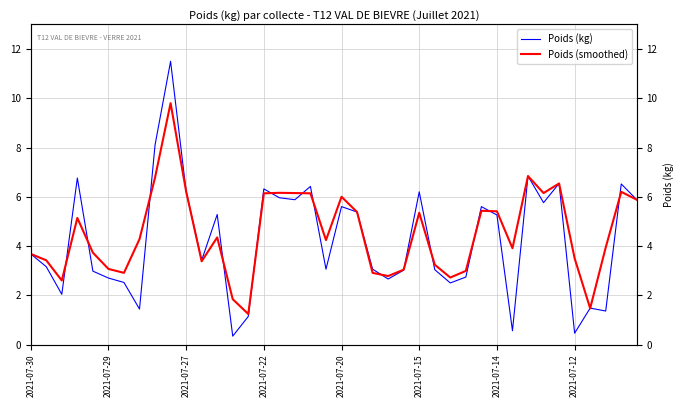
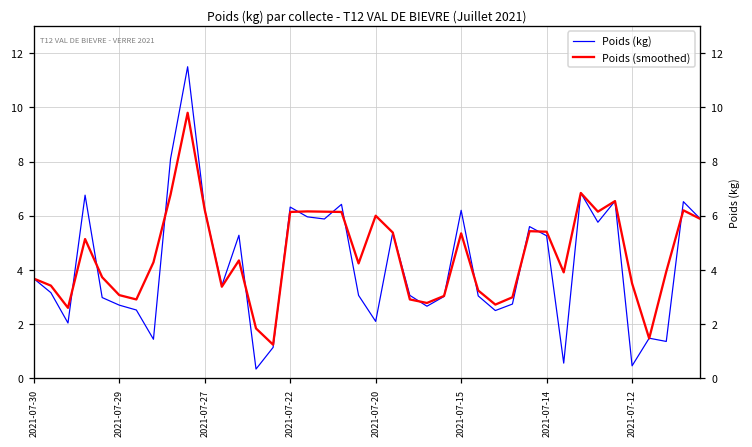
  {
    "Poids (kg)": {
-     "2021-07-20": 5.6
+     "2021-07-20": 2.1
    },
    "Poids (smoothed)": {
      "2021-07-20": 6.0
    }
  }
